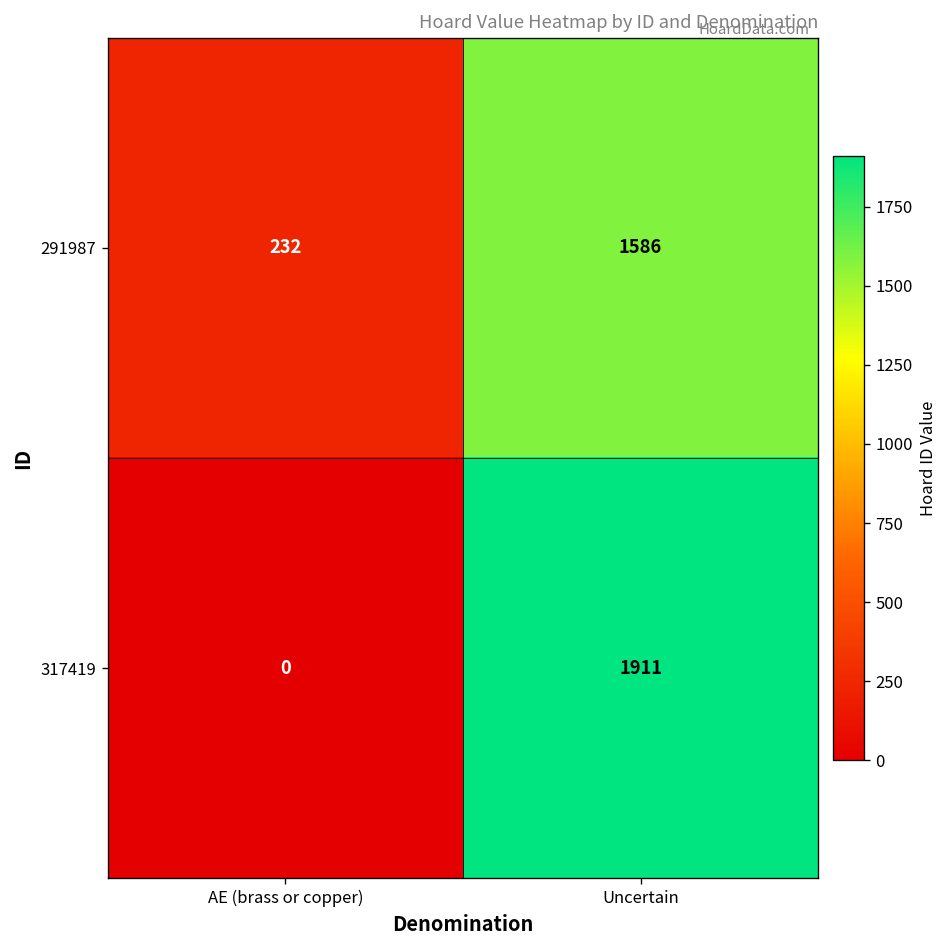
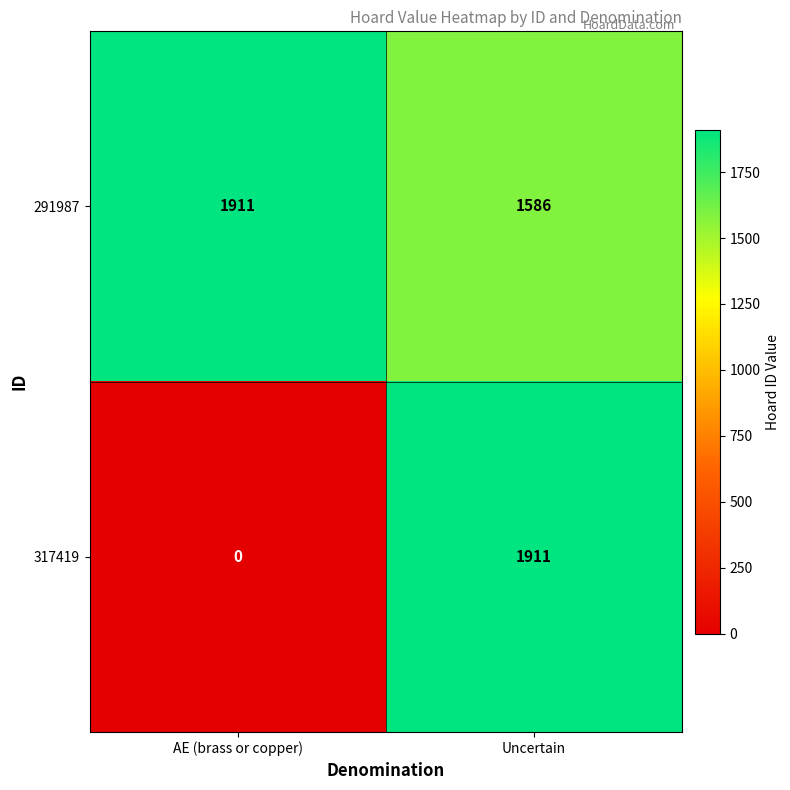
  {
    "291987": {
-     "AE (brass or copper)": 232,
+     "AE (brass or copper)": 1911,
      "Uncertain": 1586
    },
    "317419": {
      "AE (brass or copper)": 0,
      "Uncertain": 1911
    }
  }
